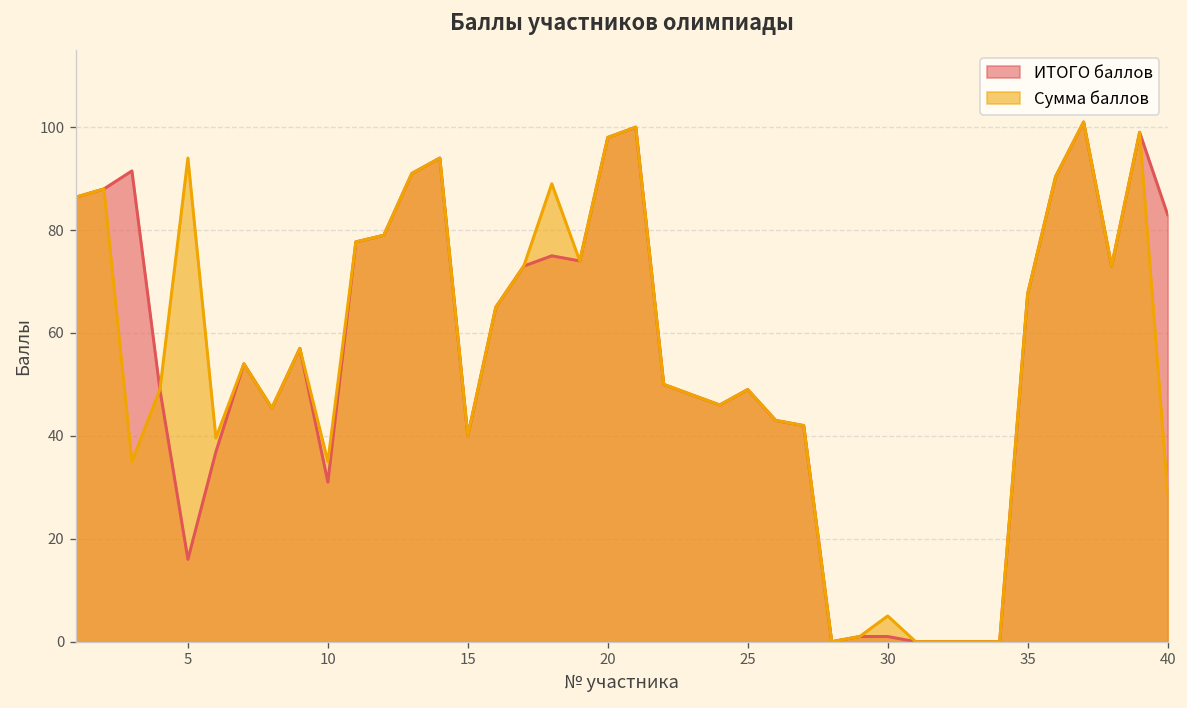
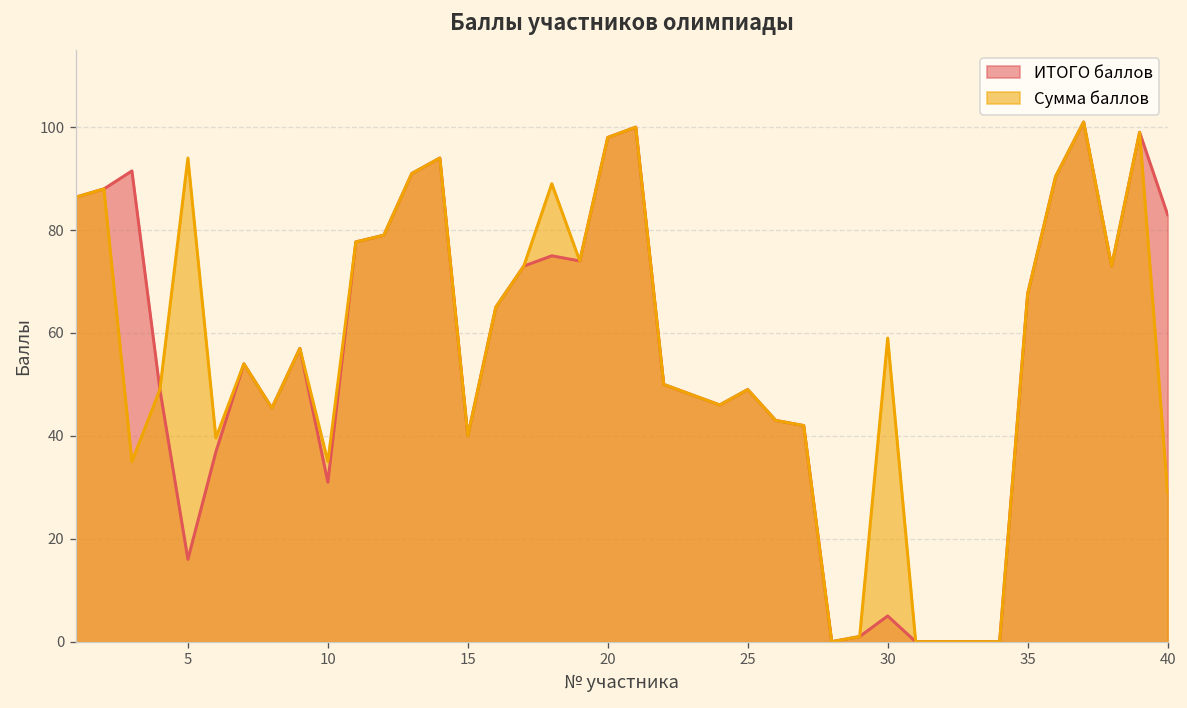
  {
    "ИТОГО баллов": {
      "5": 16,
      "10": 31,
-     "30": 1,
+     "30": 5,
      "40": 83
    },
    "Сумма баллов": {
      "5": 94,
      "10": 35,
-     "30": 5,
+     "30": 59,
      "40": 29
    }
  }
